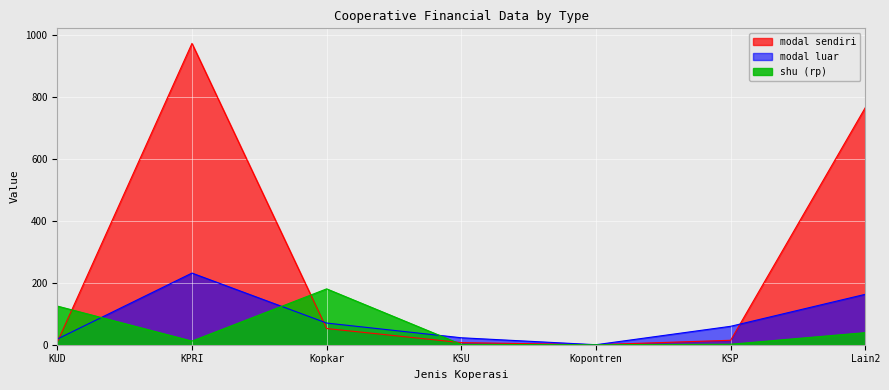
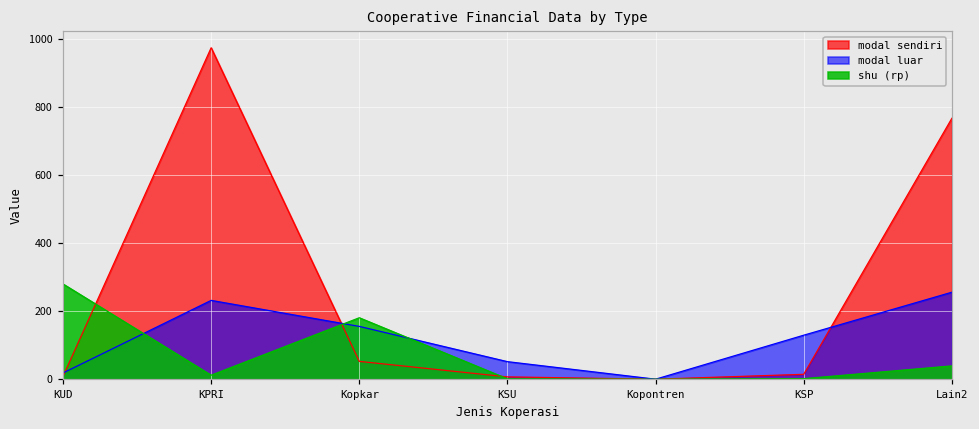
  {
    "modal sendiri": {
      "KUD": 10,
      "KPRI": 970,
      "Kopkar": 50,
      "KSP": 10,
      "Lain2": 770
    },
    "modal luar": {
      "KUD": 20,
      "KPRI": 230,
-     "Kopkar": 70,
-     "KSU": 20,
-     "KSP": 60,
-     "Lain2": 160
+     "Kopkar": 160,
+     "KSU": 50,
+     "KSP": 130,
+     "Lain2": 260
    },
    "shu (rp)": {
-     "KUD": 130,
+     "KUD": 280,
      "KPRI": 10,
      "Kopkar": 180,
      "KSP": 0,
      "Lain2": 40
    }
  }
